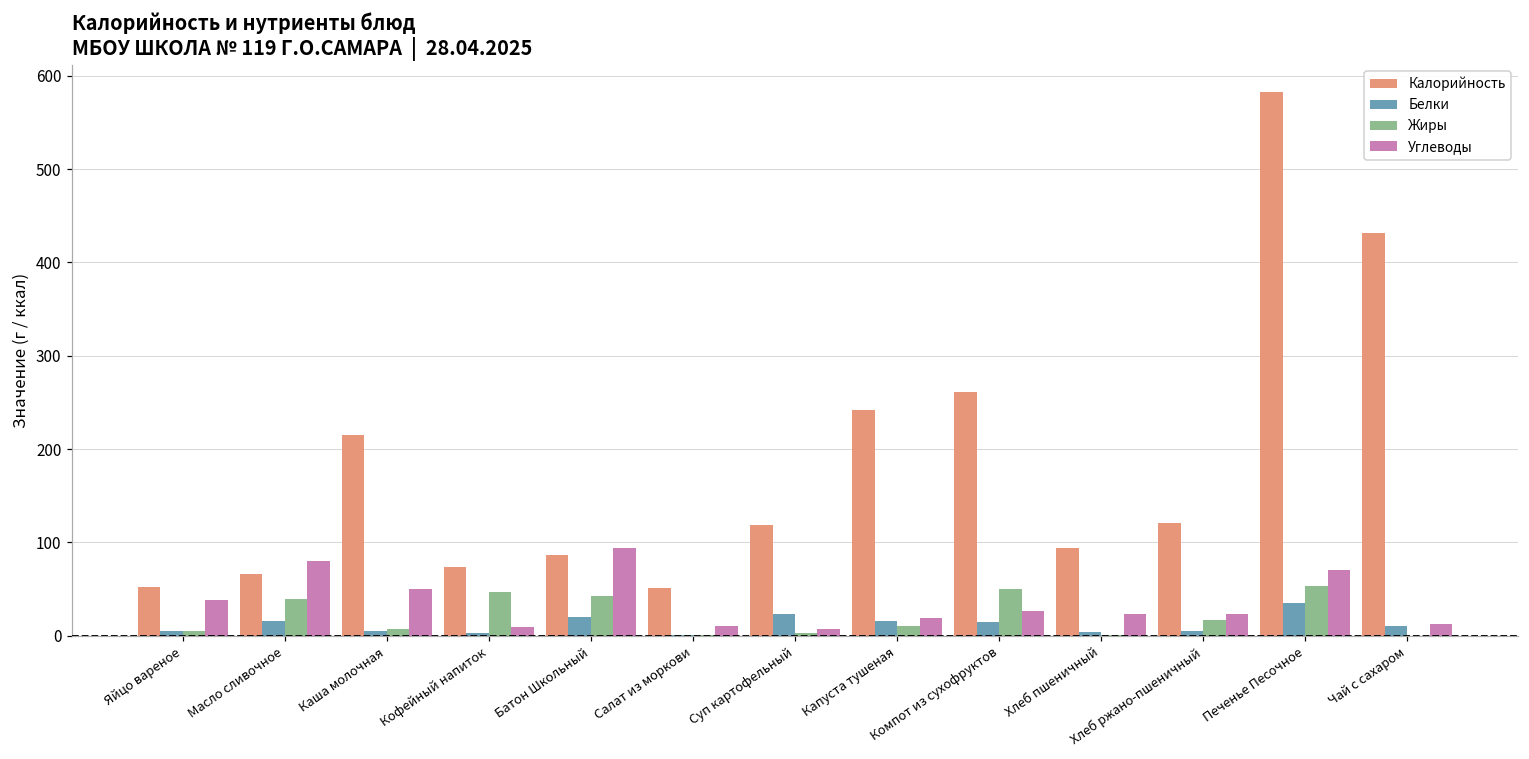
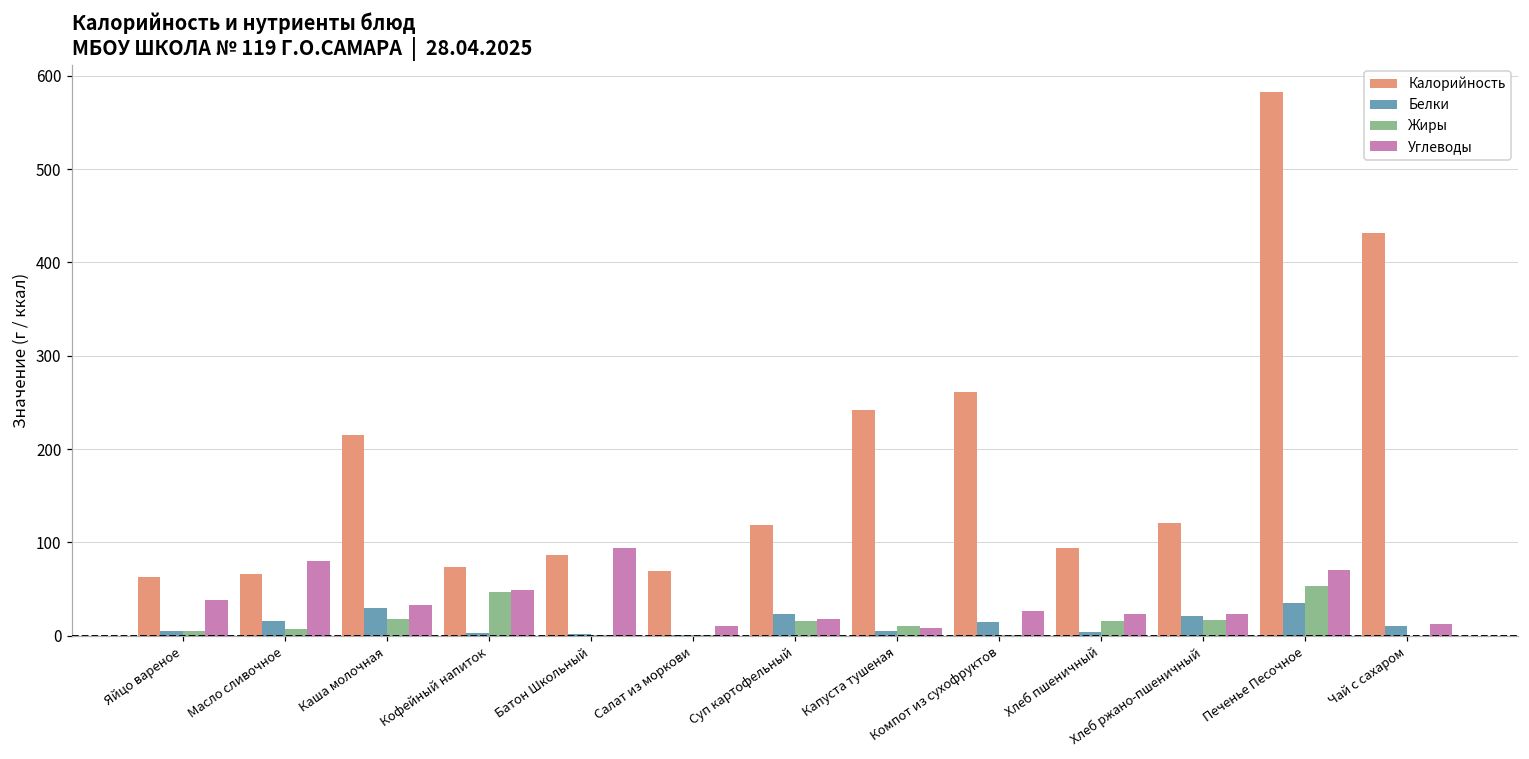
  {
    "Калорийность": {
-     "Яйцо вареное": 50,
+     "Яйцо вареное": 60,
      "Масло сливочное": 70,
      "Каша молочная": 210,
      "Кофейный напиток": 70,
      "Батон Школьный": 90,
-     "Салат из моркови": 50,
+     "Салат из моркови": 70,
      "Суп картофельный": 120,
      "Капуста тушеная": 240,
      "Компот из сухофруктов": 260,
      "Хлеб пшеничный": 90,
      "Хлеб ржано-пшеничный": 120,
      "Печенье Песочное": 580,
      "Чай с сахаром": 430
    },
    "Белки": {
      "Яйцо вареное": 10,
      "Масло сливочное": 20,
-     "Каша молочная": 10,
+     "Каша молочная": 30,
      "Кофейный напиток": 0,
-     "Батон Школьный": 20,
+     "Батон Школьный": 0,
      "Суп картофельный": 20,
-     "Капуста тушеная": 20,
+     "Капуста тушеная": 10,
      "Компот из сухофруктов": 20,
      "Хлеб пшеничный": 0,
-     "Хлеб ржано-пшеничный": 0,
+     "Хлеб ржано-пшеничный": 20,
      "Печенье Песочное": 30,
      "Чай с сахаром": 10
    },
    "Жиры": {
      "Яйцо вареное": 0,
-     "Масло сливочное": 40,
-     "Каша молочная": 10,
+     "Масло сливочное": 10,
+     "Каша молочная": 20,
      "Кофейный напиток": 50,
-     "Батон Школьный": 40,
-     "Суп картофельный": 0,
+     "Батон Школьный": 0,
+     "Суп картофельный": 20,
      "Капуста тушеная": 10,
-     "Компот из сухофруктов": 50,
-     "Хлеб пшеничный": 0,
+     "Компот из сухофруктов": 0,
+     "Хлеб пшеничный": 20,
      "Хлеб ржано-пшеничный": 20,
      "Печенье Песочное": 50
    },
    "Углеводы": {
      "Яйцо вареное": 40,
      "Масло сливочное": 80,
-     "Каша молочная": 50,
-     "Кофейный напиток": 10,
+     "Каша молочная": 30,
+     "Кофейный напиток": 50,
      "Батон Школьный": 90,
      "Салат из моркови": 10,
-     "Суп картофельный": 10,
-     "Капуста тушеная": 20,
+     "Суп картофельный": 20,
+     "Капуста тушеная": 10,
      "Компот из сухофруктов": 30,
      "Хлеб пшеничный": 20,
      "Хлеб ржано-пшеничный": 20,
      "Печенье Песочное": 70,
      "Чай с сахаром": 10
    }
  }
